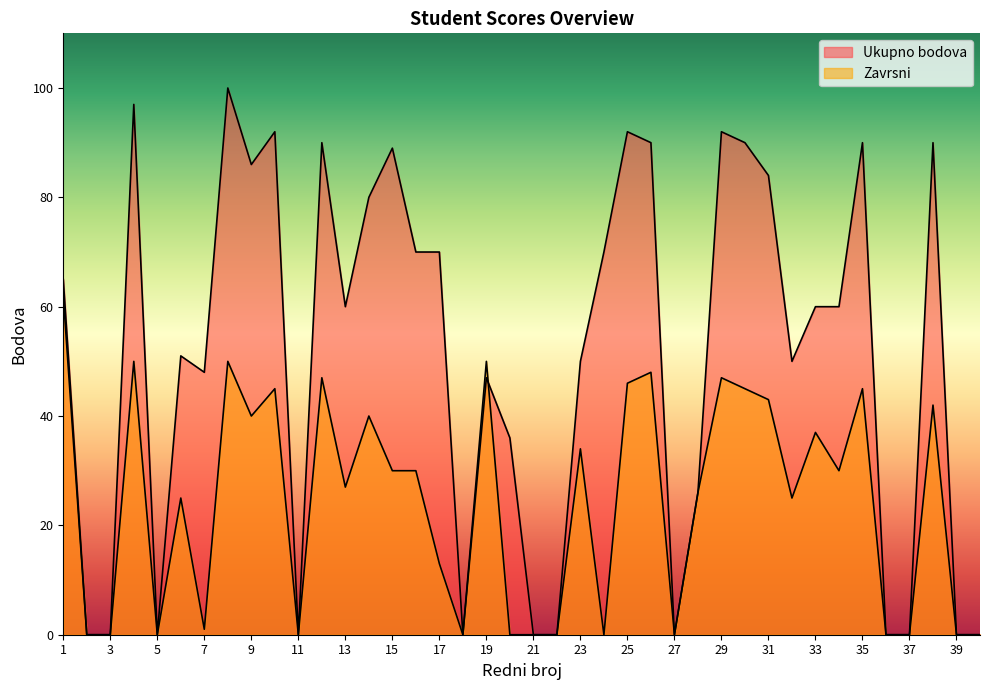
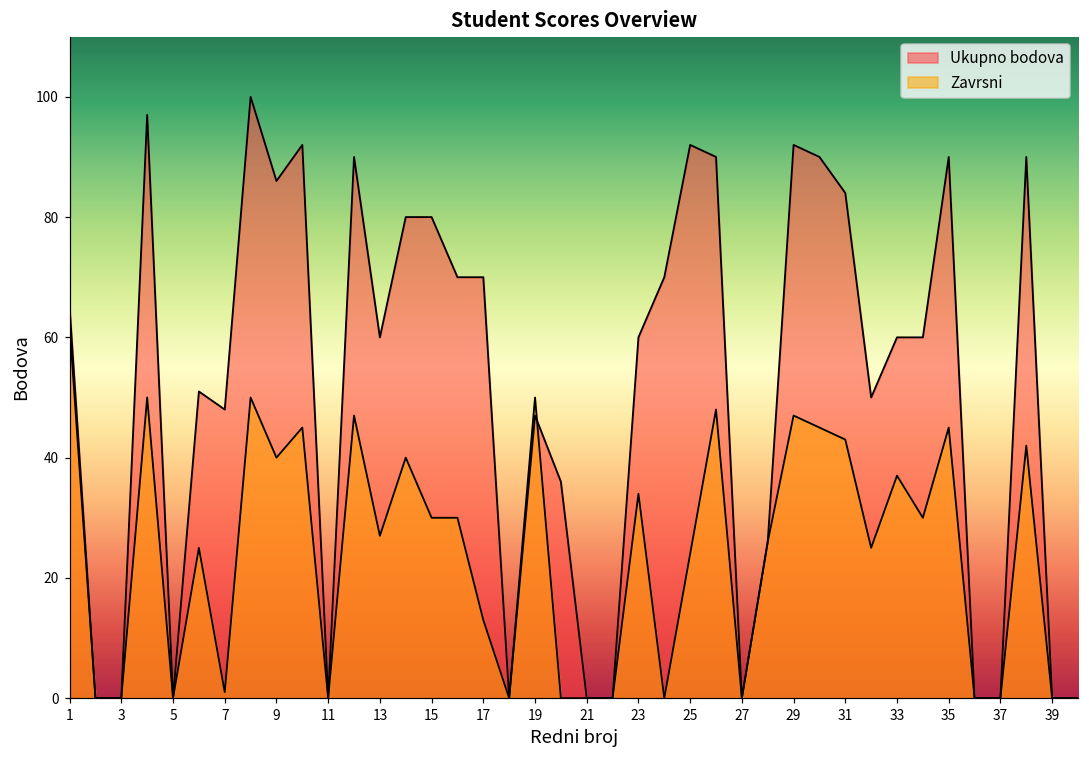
  {
    "Ukupno bodova": {
      "1": 65,
      "7": 48,
      "9": 86,
      "13": 60,
-     "15": 89,
+     "15": 80,
      "17": 70,
      "19": 47,
-     "23": 50,
+     "23": 60,
      "25": 92,
      "29": 92,
      "31": 84,
      "33": 60,
      "35": 90
    },
    "Zavrsni": {
      "1": 62,
      "7": 1,
      "9": 40,
      "13": 27,
      "15": 30,
      "17": 13,
      "19": 50,
      "23": 34,
-     "25": 46,
+     "25": 24,
      "29": 47,
      "31": 43,
      "33": 37,
      "35": 45
    }
  }
